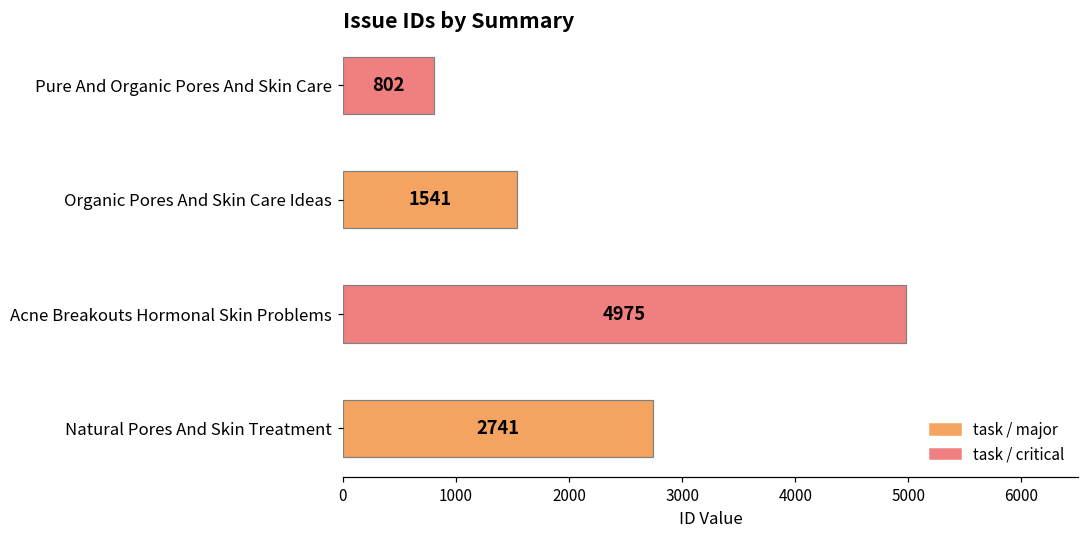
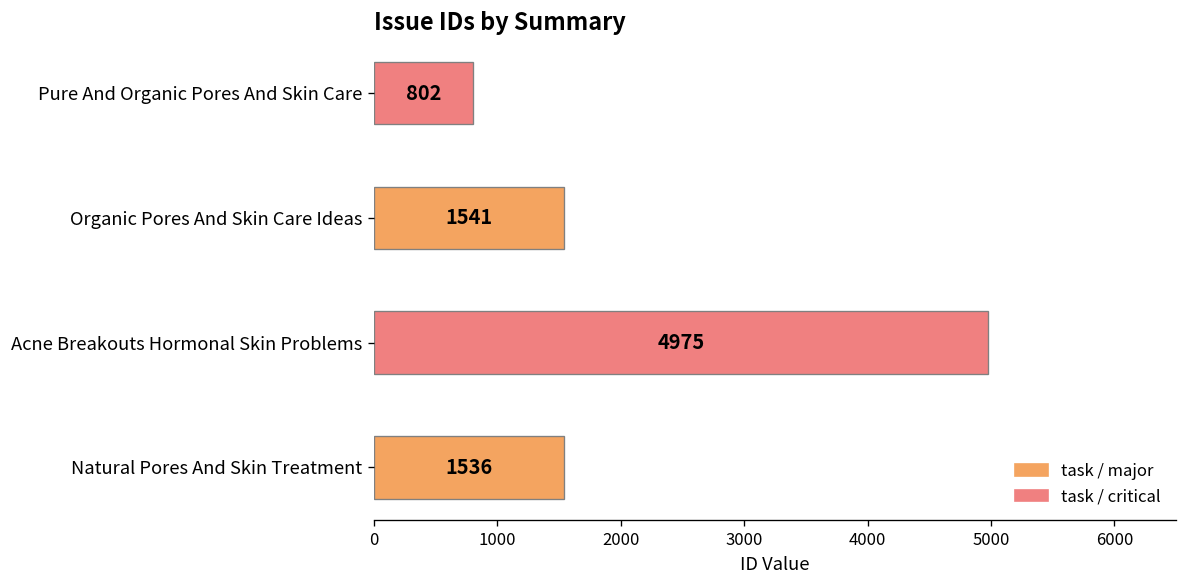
  {
    "Pure And Organic Pores And Skin Care": 802,
    "Organic Pores And Skin Care Ideas": 1541,
    "Acne Breakouts Hormonal Skin Problems": 4975,
-   "Natural Pores And Skin Treatment": 2741
+   "Natural Pores And Skin Treatment": 1536
  }
